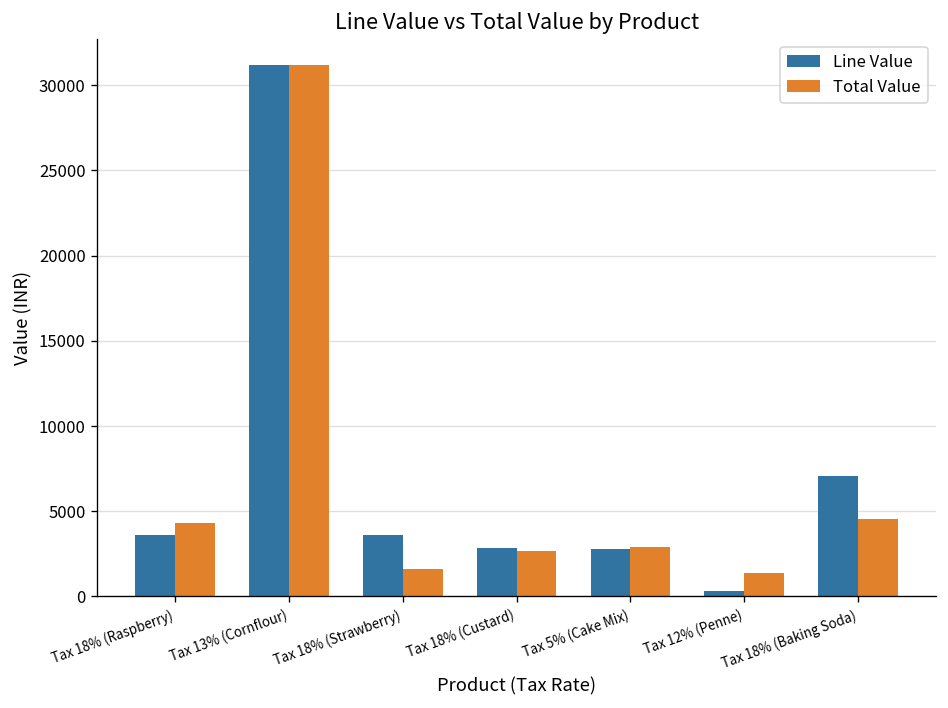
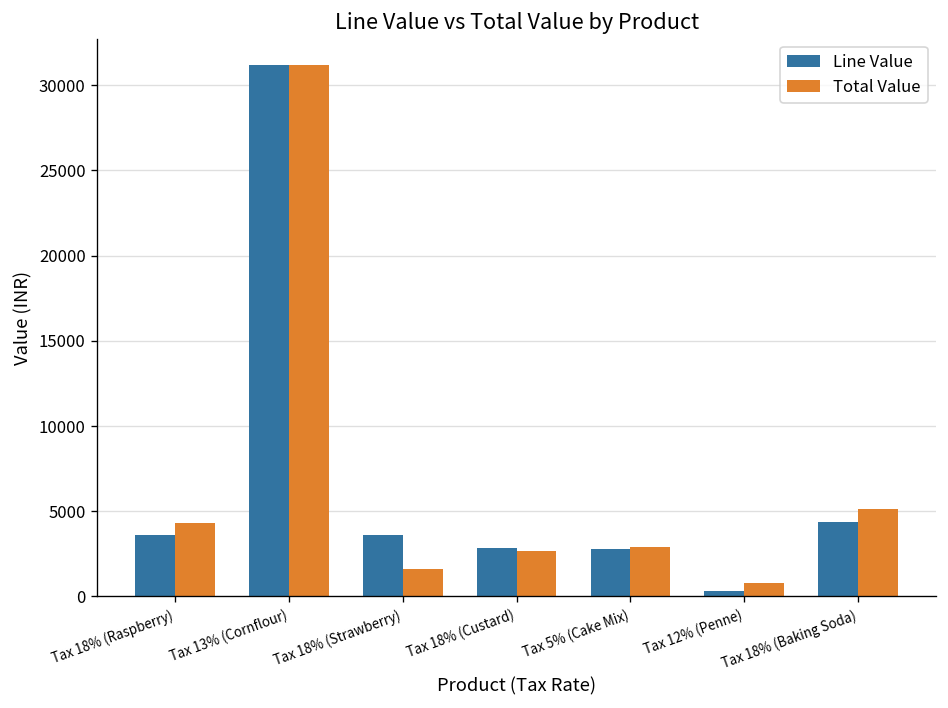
  {
    "Line Value": {
      "Tax 18% (Raspberry)": 3600,
      "Tax 13% (Cornflour)": 31200,
      "Tax 18% (Strawberry)": 3600,
      "Tax 18% (Custard)": 2800,
      "Tax 5% (Cake Mix)": 2800,
      "Tax 12% (Penne)": 300,
-     "Tax 18% (Baking Soda)": 7100
+     "Tax 18% (Baking Soda)": 4400
    },
    "Total Value": {
      "Tax 18% (Raspberry)": 4300,
      "Tax 13% (Cornflour)": 31200,
      "Tax 18% (Strawberry)": 1600,
      "Tax 18% (Custard)": 2700,
      "Tax 5% (Cake Mix)": 2900,
-     "Tax 12% (Penne)": 1400,
-     "Tax 18% (Baking Soda)": 4500
+     "Tax 12% (Penne)": 800,
+     "Tax 18% (Baking Soda)": 5100
    }
  }
